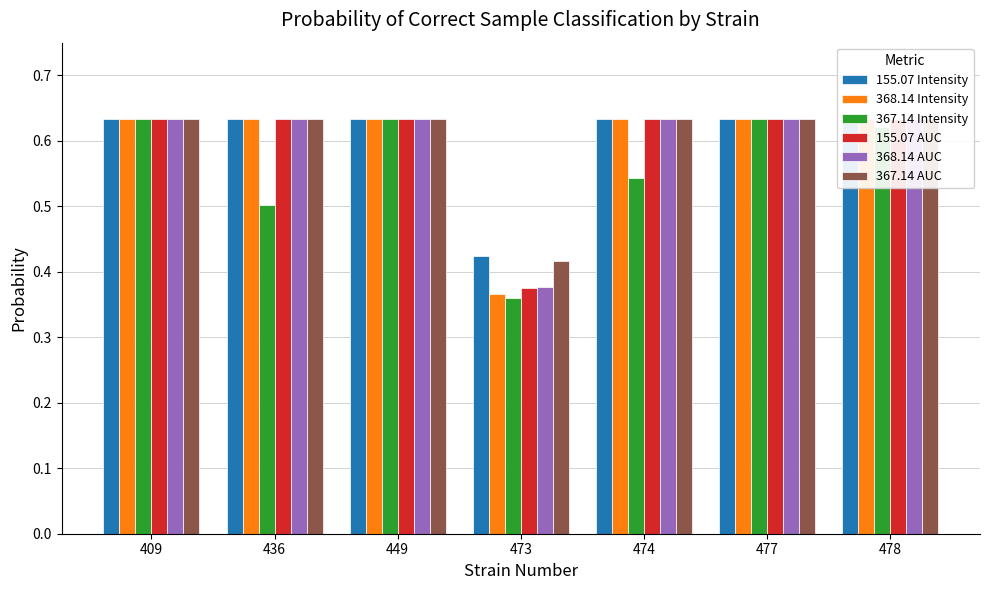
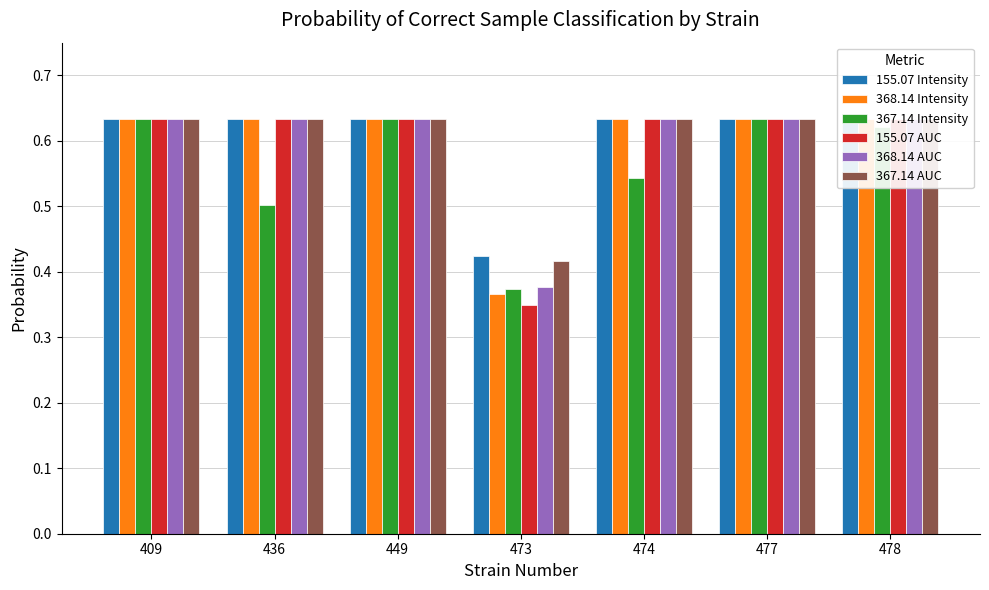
  {
    "155.07 Intensity": {
      "409": 0.63,
      "436": 0.63,
      "449": 0.63,
      "473": 0.42,
      "474": 0.63,
      "477": 0.63
    },
    "368.14 Intensity": {
      "409": 0.63,
      "436": 0.63,
      "449": 0.63,
      "473": 0.37,
      "474": 0.63,
      "477": 0.63
    },
    "367.14 Intensity": {
      "409": 0.63,
      "436": 0.50,
      "449": 0.63,
-     "473": 0.36,
+     "473": 0.37,
      "474": 0.54,
      "477": 0.63
    },
    "155.07 AUC": {
      "409": 0.63,
      "436": 0.63,
      "449": 0.63,
-     "473": 0.37,
+     "473": 0.35,
      "474": 0.63,
      "477": 0.63
    },
    "368.14 AUC": {
      "409": 0.63,
      "436": 0.63,
      "449": 0.63,
      "473": 0.38,
      "474": 0.63,
      "477": 0.63
    },
    "367.14 AUC": {
      "409": 0.63,
      "436": 0.63,
      "449": 0.63,
      "473": 0.42,
      "474": 0.63,
      "477": 0.63
    }
  }
